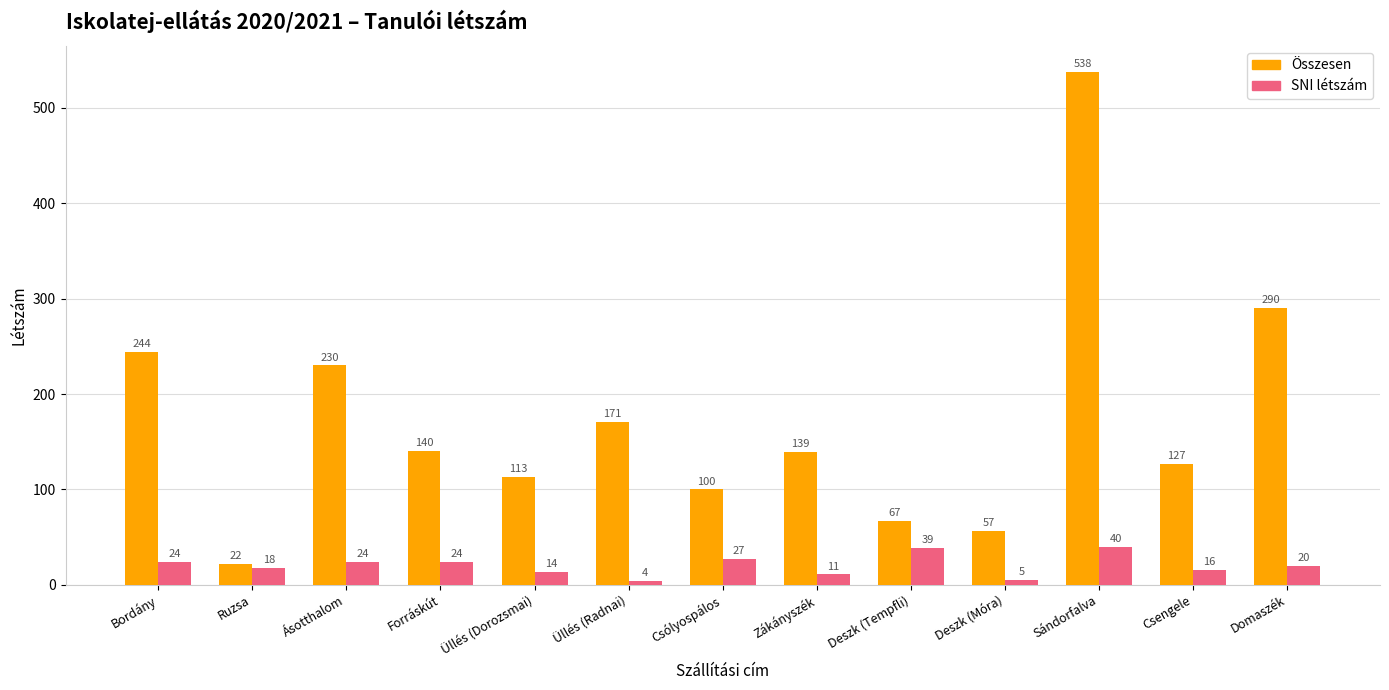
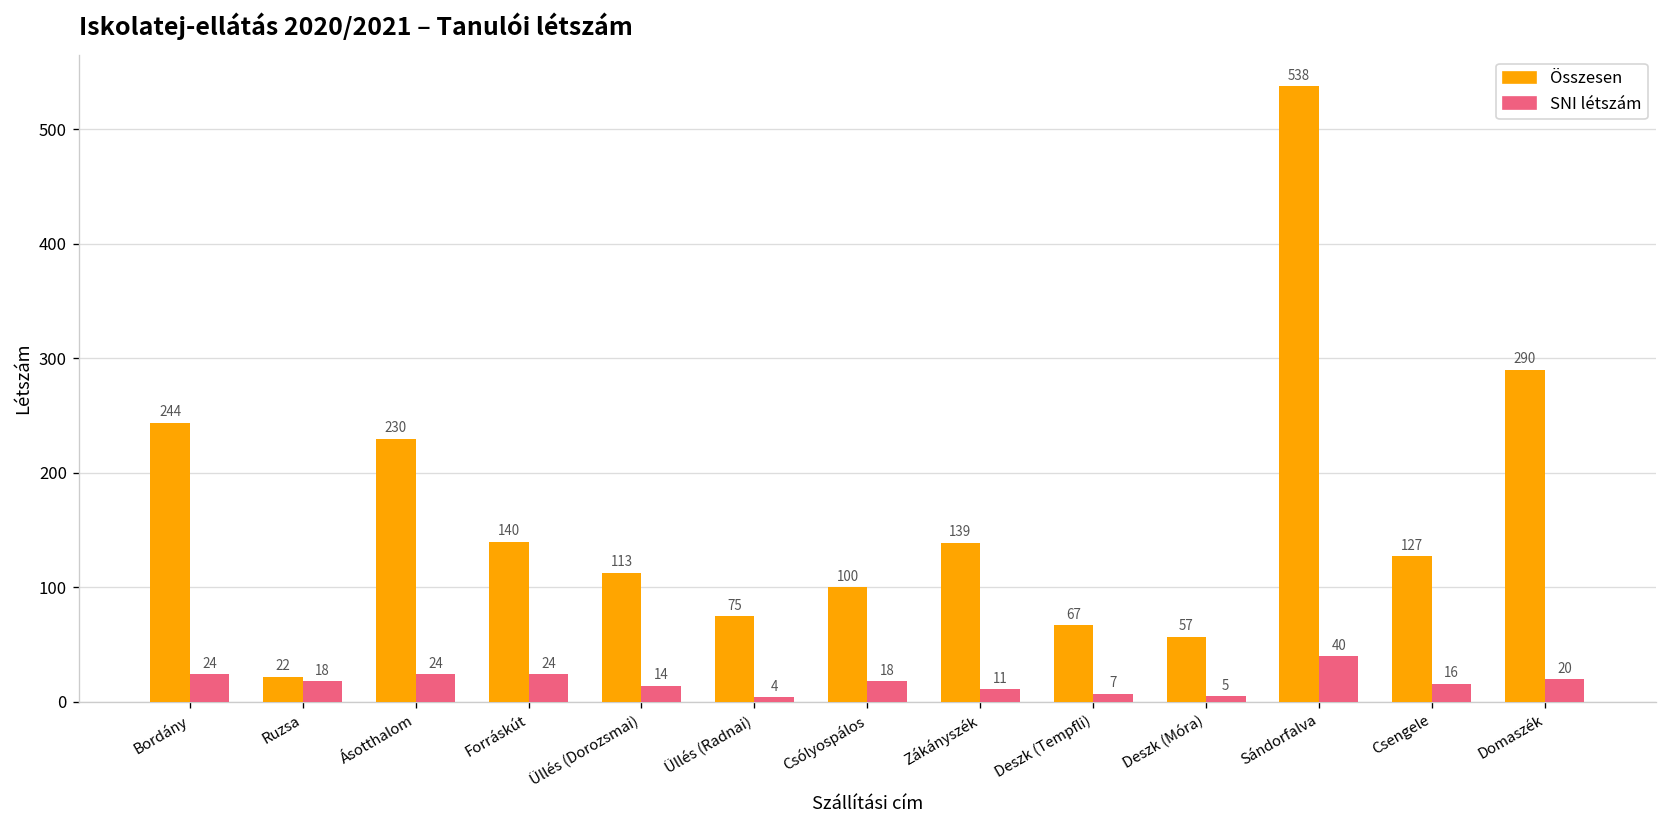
  {
    "Összesen": {
      "Bordány": 244,
      "Ruzsa": 22,
      "Ásotthalom": 230,
      "Forráskút": 140,
      "Üllés (Dorozsmai)": 113,
-     "Üllés (Radnai)": 171,
+     "Üllés (Radnai)": 75,
      "Csólyospálos": 100,
      "Zákányszék": 139,
      "Deszk (Tempfli)": 67,
      "Deszk (Móra)": 57,
      "Sándorfalva": 538,
      "Csengele": 127,
      "Domaszék": 290
    },
    "SNI létszám": {
      "Bordány": 24,
      "Ruzsa": 18,
      "Ásotthalom": 24,
      "Forráskút": 24,
      "Üllés (Dorozsmai)": 14,
      "Üllés (Radnai)": 4,
-     "Csólyospálos": 27,
+     "Csólyospálos": 18,
      "Zákányszék": 11,
-     "Deszk (Tempfli)": 39,
+     "Deszk (Tempfli)": 7,
      "Deszk (Móra)": 5,
      "Sándorfalva": 40,
      "Csengele": 16,
      "Domaszék": 20
    }
  }
